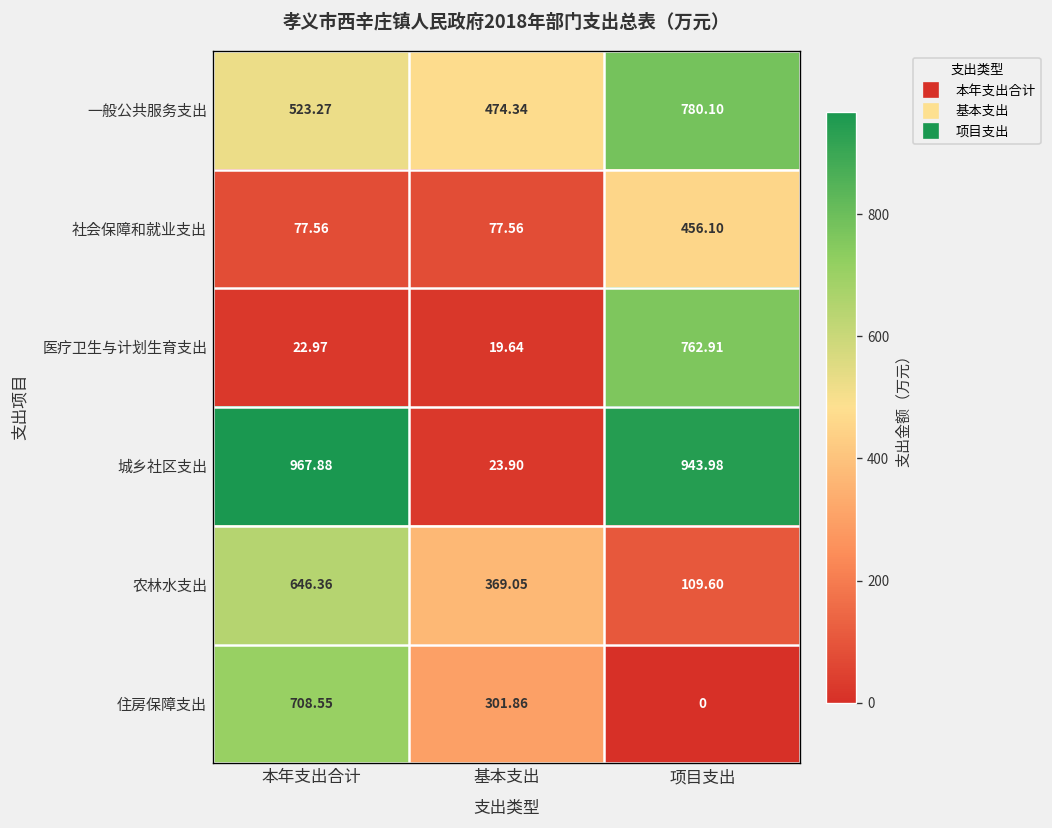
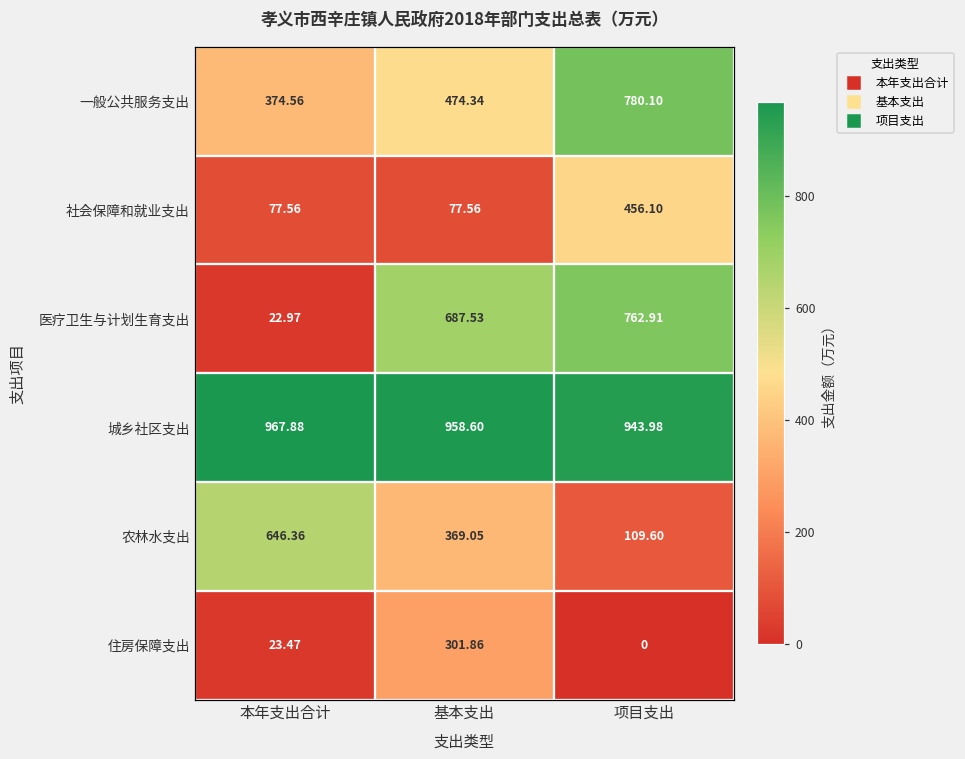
  {
    "一般公共服务支出": {
-     "本年支出合计": 523.27,
+     "本年支出合计": 374.56,
      "基本支出": 474.34,
      "项目支出": 780.10
    },
    "社会保障和就业支出": {
      "本年支出合计": 77.56,
      "基本支出": 77.56,
      "项目支出": 456.10
    },
    "医疗卫生与计划生育支出": {
      "本年支出合计": 22.97,
-     "基本支出": 19.64,
+     "基本支出": 687.53,
      "项目支出": 762.91
    },
    "城乡社区支出": {
      "本年支出合计": 967.88,
-     "基本支出": 23.90,
+     "基本支出": 958.60,
      "项目支出": 943.98
    },
    "农林水支出": {
      "本年支出合计": 646.36,
      "基本支出": 369.05,
      "项目支出": 109.60
    },
    "住房保障支出": {
-     "本年支出合计": 708.55,
+     "本年支出合计": 23.47,
      "基本支出": 301.86,
      "项目支出": 0
    }
  }
